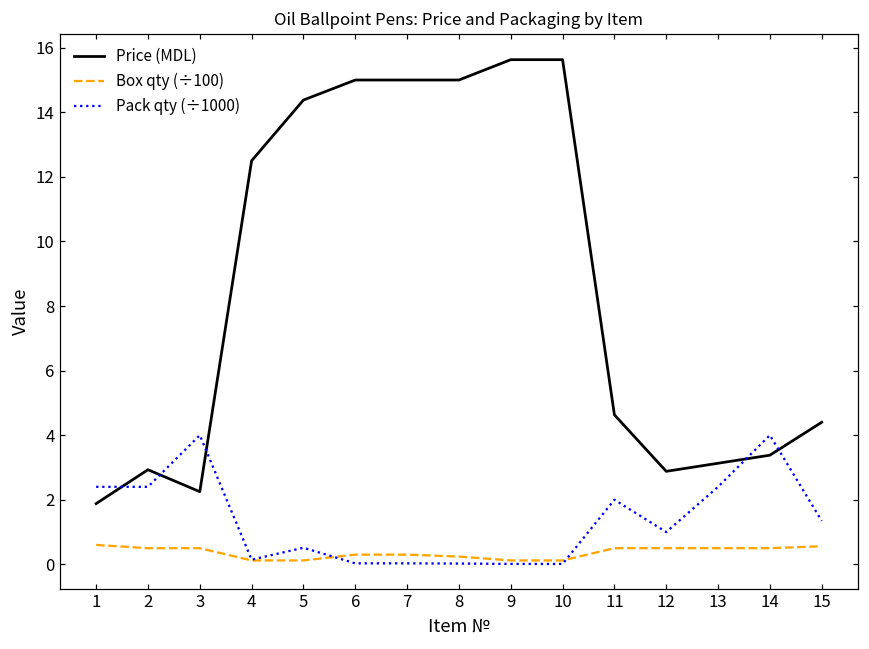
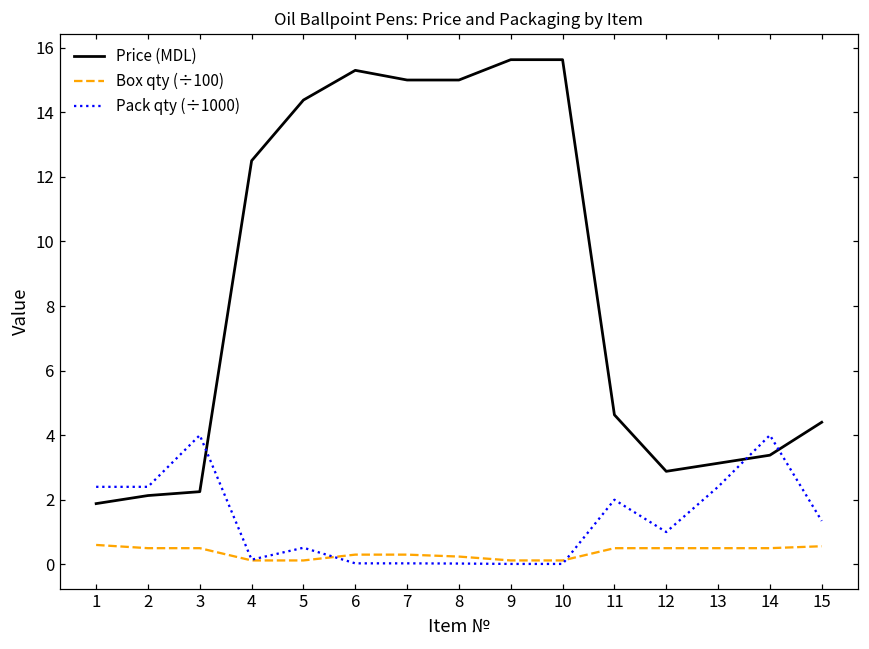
  {
    "Price (MDL)": {
      "1": 1.9,
-     "2": 2.9,
+     "2": 2.1,
      "3": 2.3,
      "4": 12.5,
      "5": 14.4,
-     "6": 15.0,
+     "6": 15.3,
      "7": 15.0,
      "8": 15.0,
      "9": 15.6,
      "10": 15.6,
      "11": 4.6,
      "12": 2.9,
      "13": 3.1,
      "14": 3.4,
      "15": 4.4
    },
    "Box qty (÷100)": {
      "1": 0.6,
      "2": 0.5,
      "3": 0.5,
      "5": 0.1,
      "6": 0.3,
      "7": 0.3,
      "8": 0.2,
      "9": 0.1,
      "10": 0.1,
      "11": 0.5,
      "12": 0.5,
      "13": 0.5,
      "14": 0.5,
      "15": 0.6
    },
    "Pack qty (÷1000)": {
      "1": 2.4,
      "2": 2.4,
      "3": 4.0,
      "5": 0.5,
      "6": 0.0,
      "7": 0.0,
      "8": 0.0,
      "9": 0.0,
      "10": 0.0,
      "11": 2.0,
      "12": 1.0,
      "13": 2.4,
      "14": 4.0,
      "15": 1.3
    }
  }
